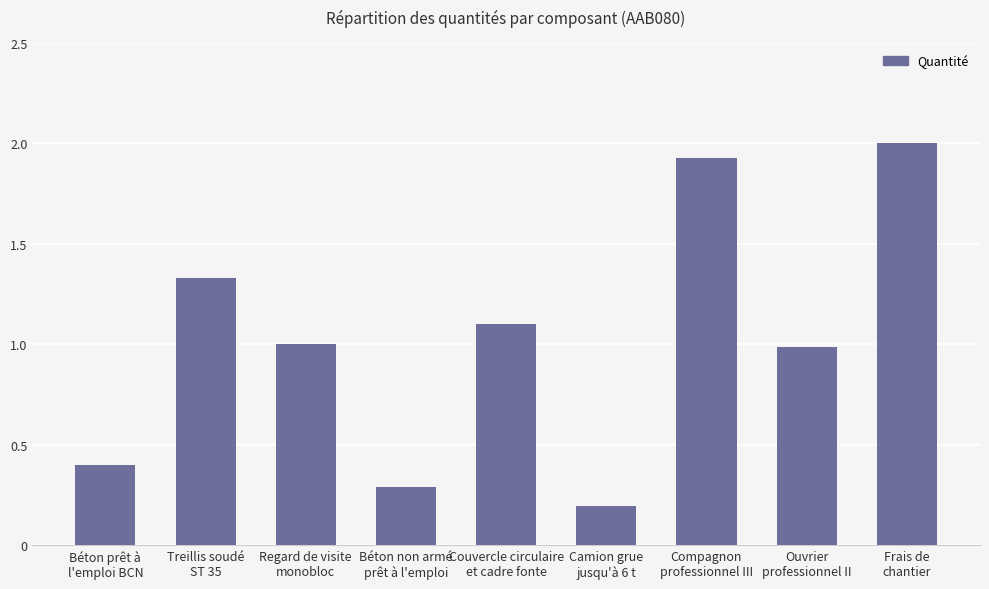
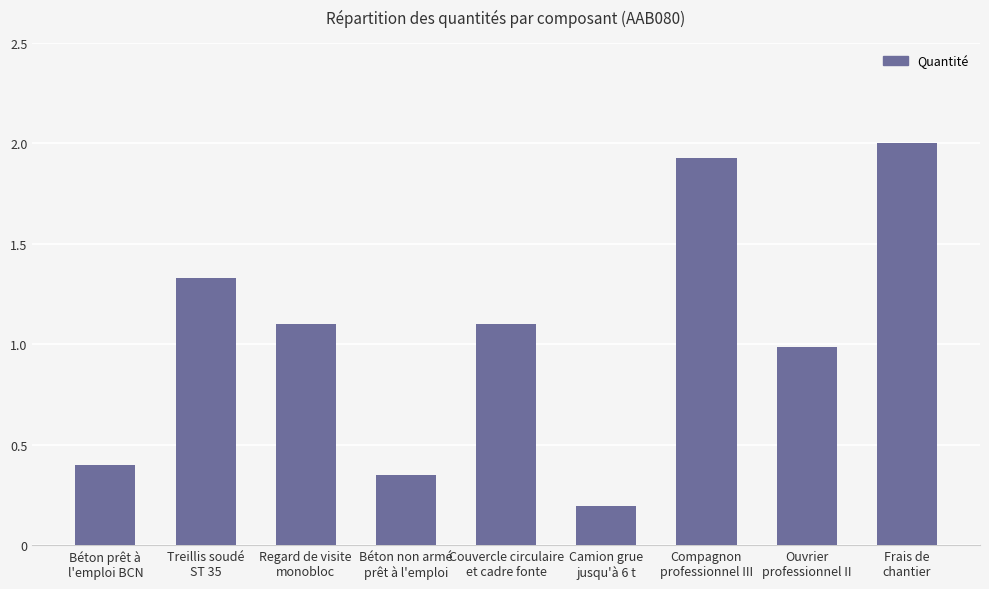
  {
    "Béton prêt à l'emploi BCN": 0.40,
    "Treillis soudé ST 35": 1.33,
-   "Regard de visite monobloc": 1.0,
-   "Béton non armé prêt à l'emploi": 0.29,
+   "Regard de visite monobloc": 1.1,
+   "Béton non armé prêt à l'emploi": 0.35,
    "Couvercle circulaire et cadre fonte": 1.10,
    "Camion grue jusqu'à 6 t": 0.19,
    "Compagnon professionnel III": 1.92,
    "Ouvrier professionnel II": 0.99,
    "Frais de chantier": 2.00
  }
